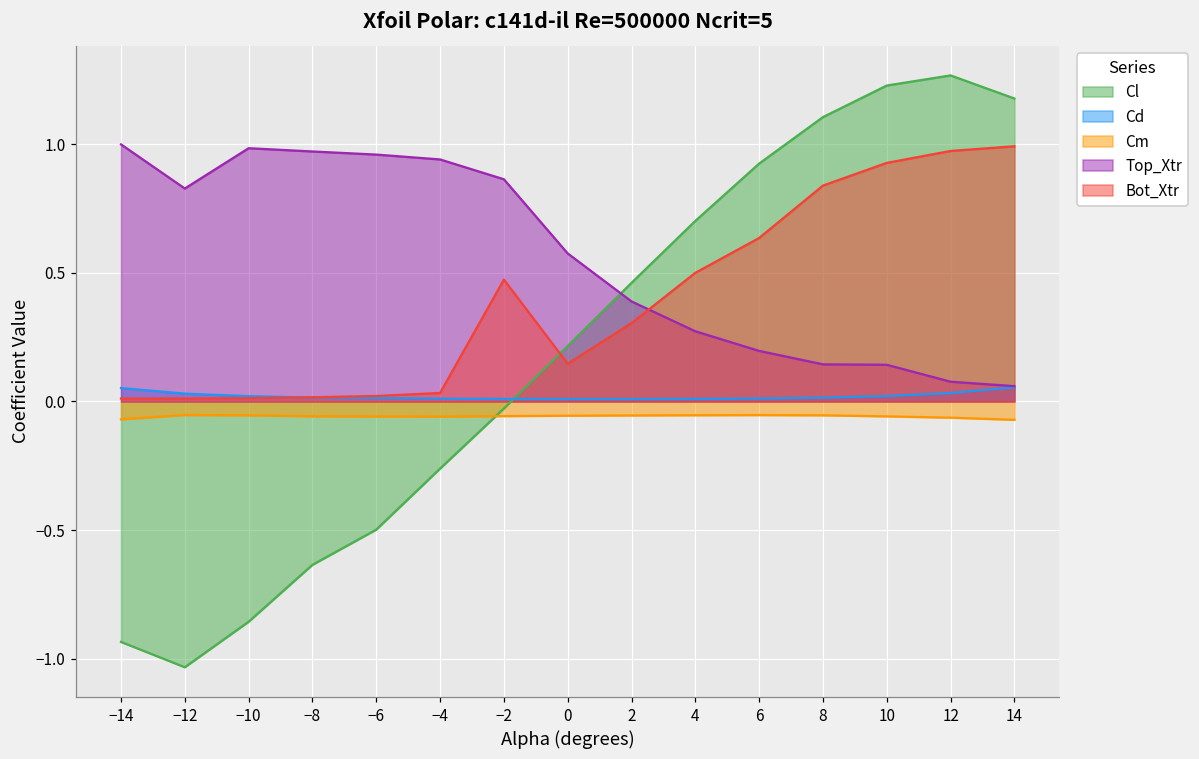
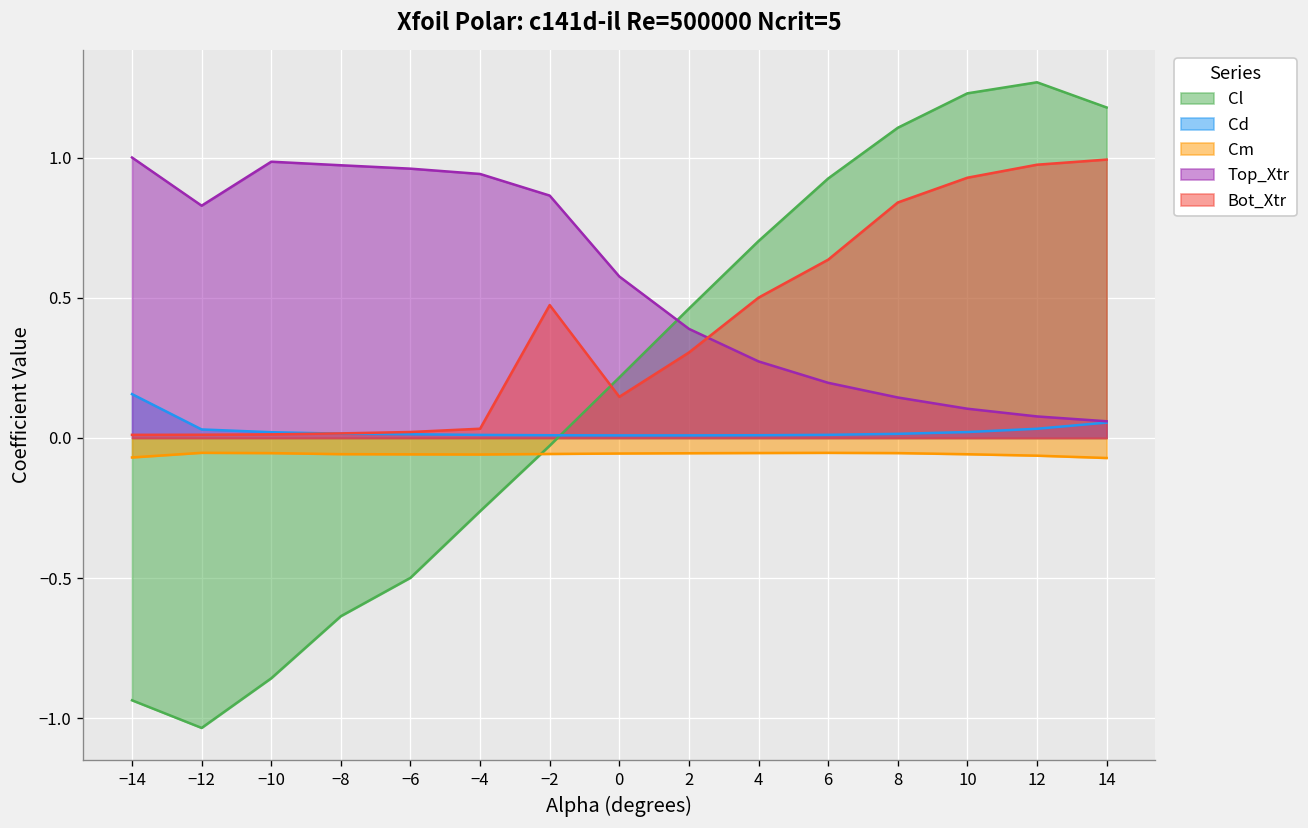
  {
    "Cd": {
-     "−14": 0.05,
+     "−14": 0.16,
      "−12": 0.03,
      "−4": 0.01,
      "6": 0.01,
      "8": 0.01,
      "10": 0.02,
      "12": 0.03
    },
    "Top_Xtr": {
      "−14": 1.00,
      "−12": 0.83,
      "−10": 0.99,
      "−8": 0.97,
      "−6": 0.96,
      "−4": 0.94,
      "−2": 0.86,
      "0": 0.58,
      "2": 0.39,
      "4": 0.27,
      "6": 0.20,
      "8": 0.14,
-     "10": 0.14,
+     "10": 0.10,
      "12": 0.08
    },
    "Bot_Xtr": {
      "−14": 0.01,
      "−12": 0.01,
      "−4": 0.03,
      "−2": 0.47,
      "0": 0.15,
      "2": 0.30,
      "4": 0.50,
      "6": 0.64,
      "8": 0.84,
      "10": 0.93,
      "12": 0.97,
      "14": 0.99
    }
  }
